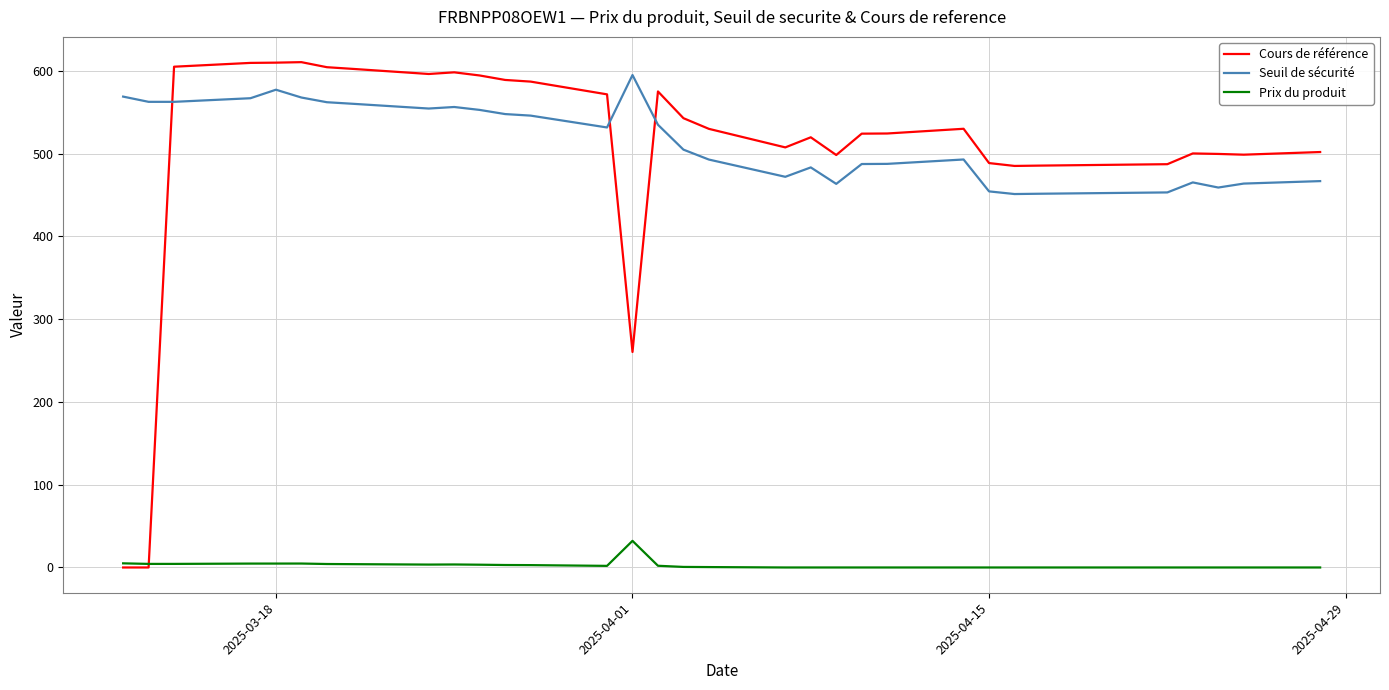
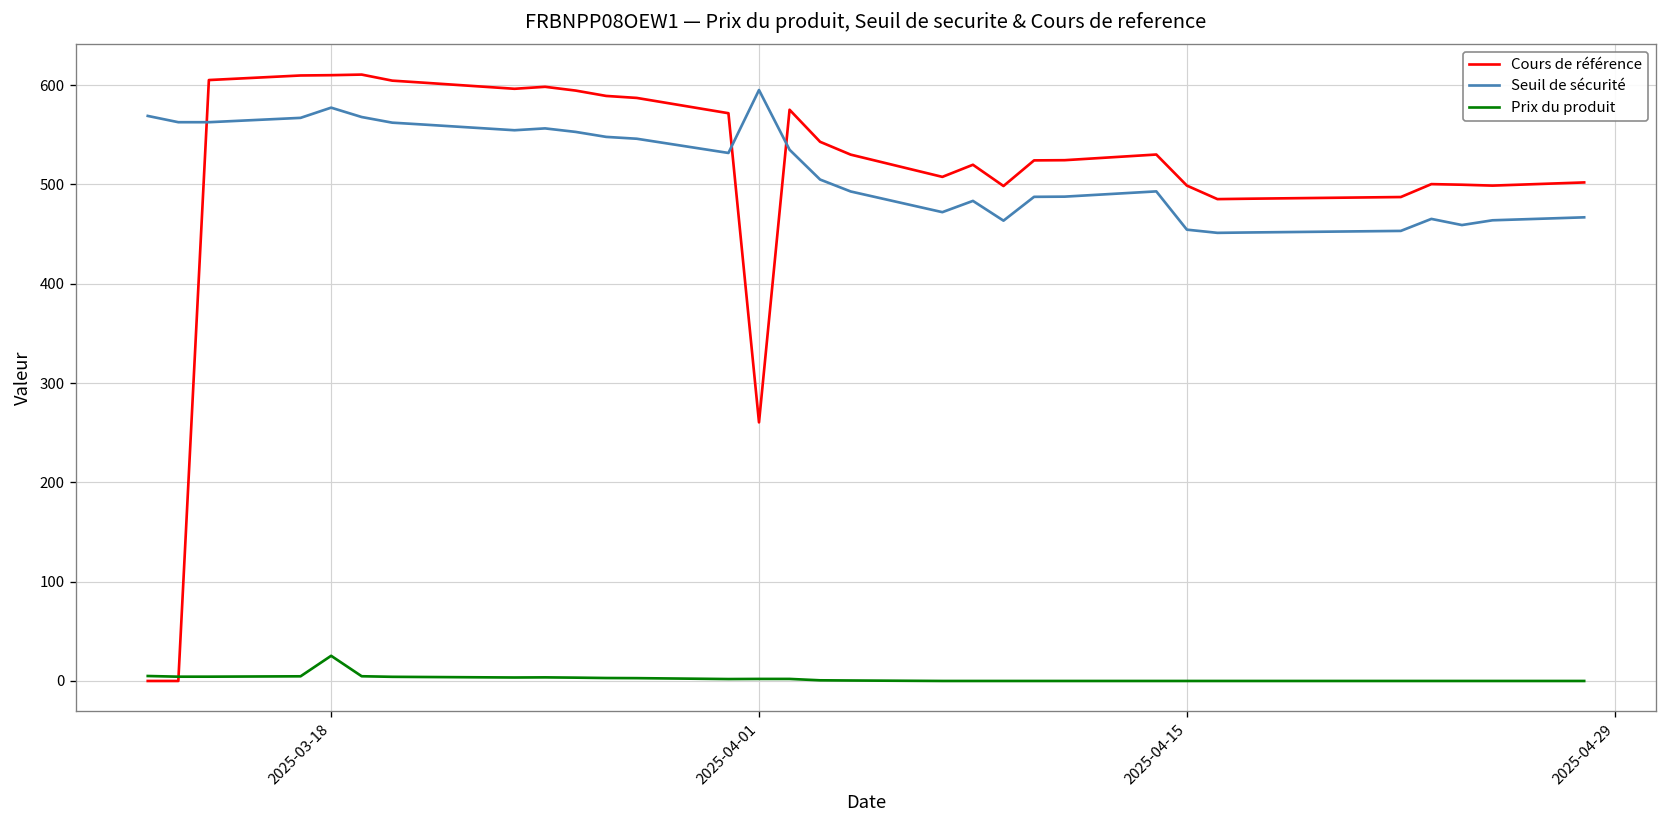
  {
    "Cours de référence": {
      "2025-03-18": 610,
      "2025-04-01": 260,
-     "2025-04-15": 490
+     "2025-04-15": 500
    },
    "Seuil de sécurité": {
      "2025-03-18": 580,
      "2025-04-01": 600,
      "2025-04-15": 450
    },
    "Prix du produit": {
-     "2025-03-18": 0,
-     "2025-04-01": 30,
+     "2025-03-18": 30,
+     "2025-04-01": 0,
      "2025-04-15": 0
    }
  }
